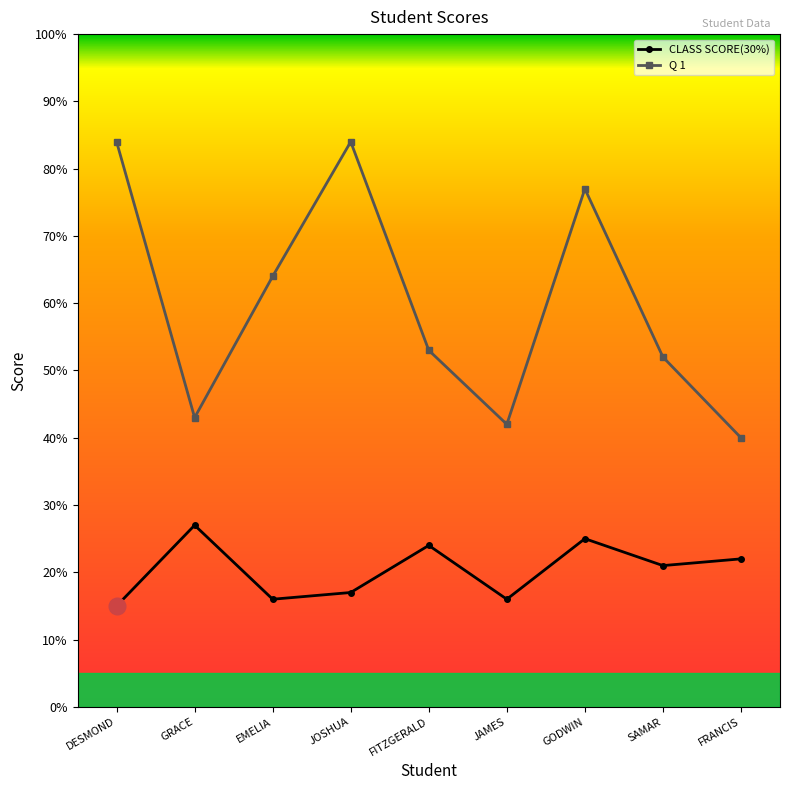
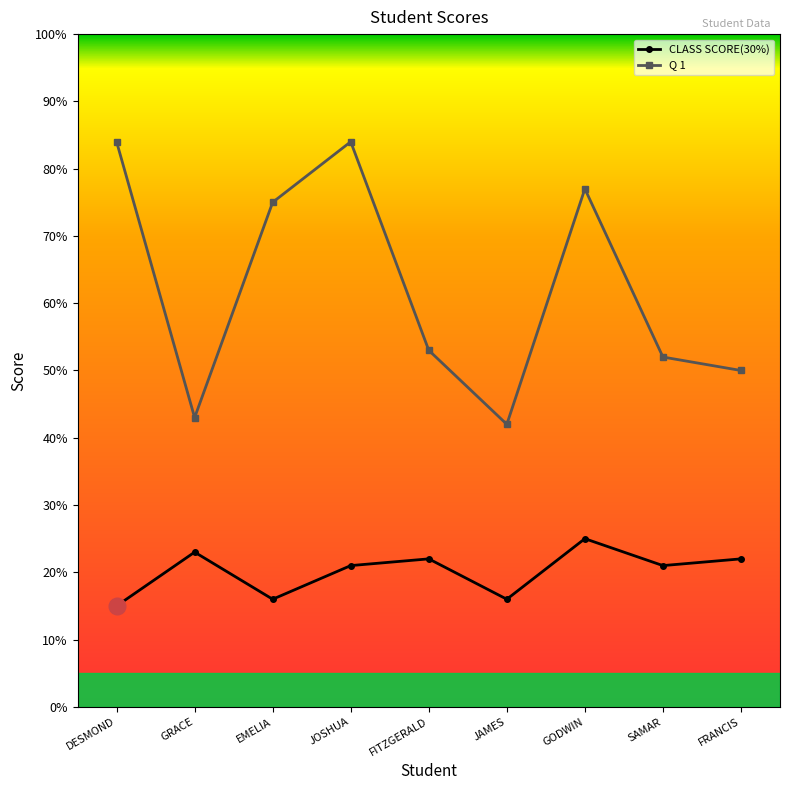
  {
    "CLASS SCORE(30%)": {
-     "GRACE": "27%",
+     "GRACE": "23%",
      "EMELIA": "16%",
-     "JOSHUA": "17%",
-     "FITZGERALD": "24%",
+     "JOSHUA": "21%",
+     "FITZGERALD": "22%",
      "JAMES": "16%",
      "GODWIN": "25%",
      "SAMAR": "21%",
      "FRANCIS": "22%"
    },
    "Q 1": {
      "DESMOND": "84%",
      "GRACE": "43%",
-     "EMELIA": "64%",
+     "EMELIA": "75%",
      "JOSHUA": "84%",
      "FITZGERALD": "53%",
      "JAMES": "42%",
      "GODWIN": "77%",
      "SAMAR": "52%",
-     "FRANCIS": "40%"
+     "FRANCIS": "50%"
    }
  }
